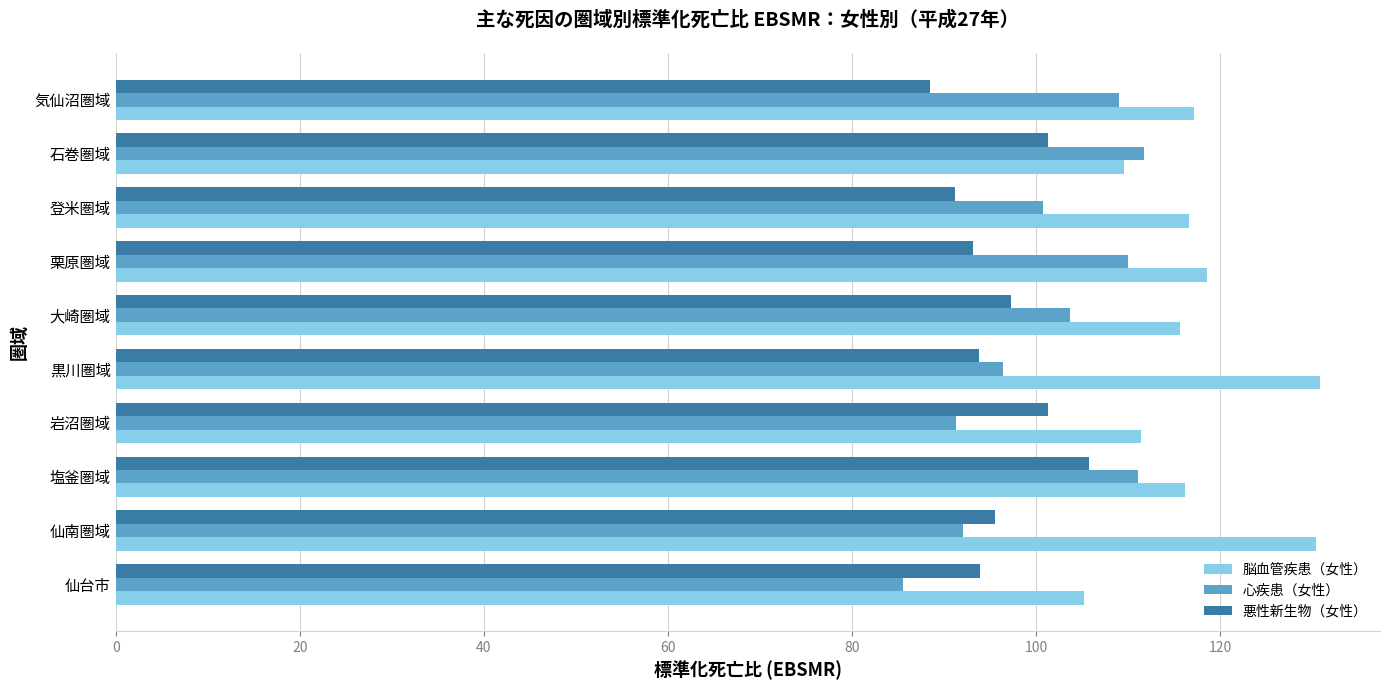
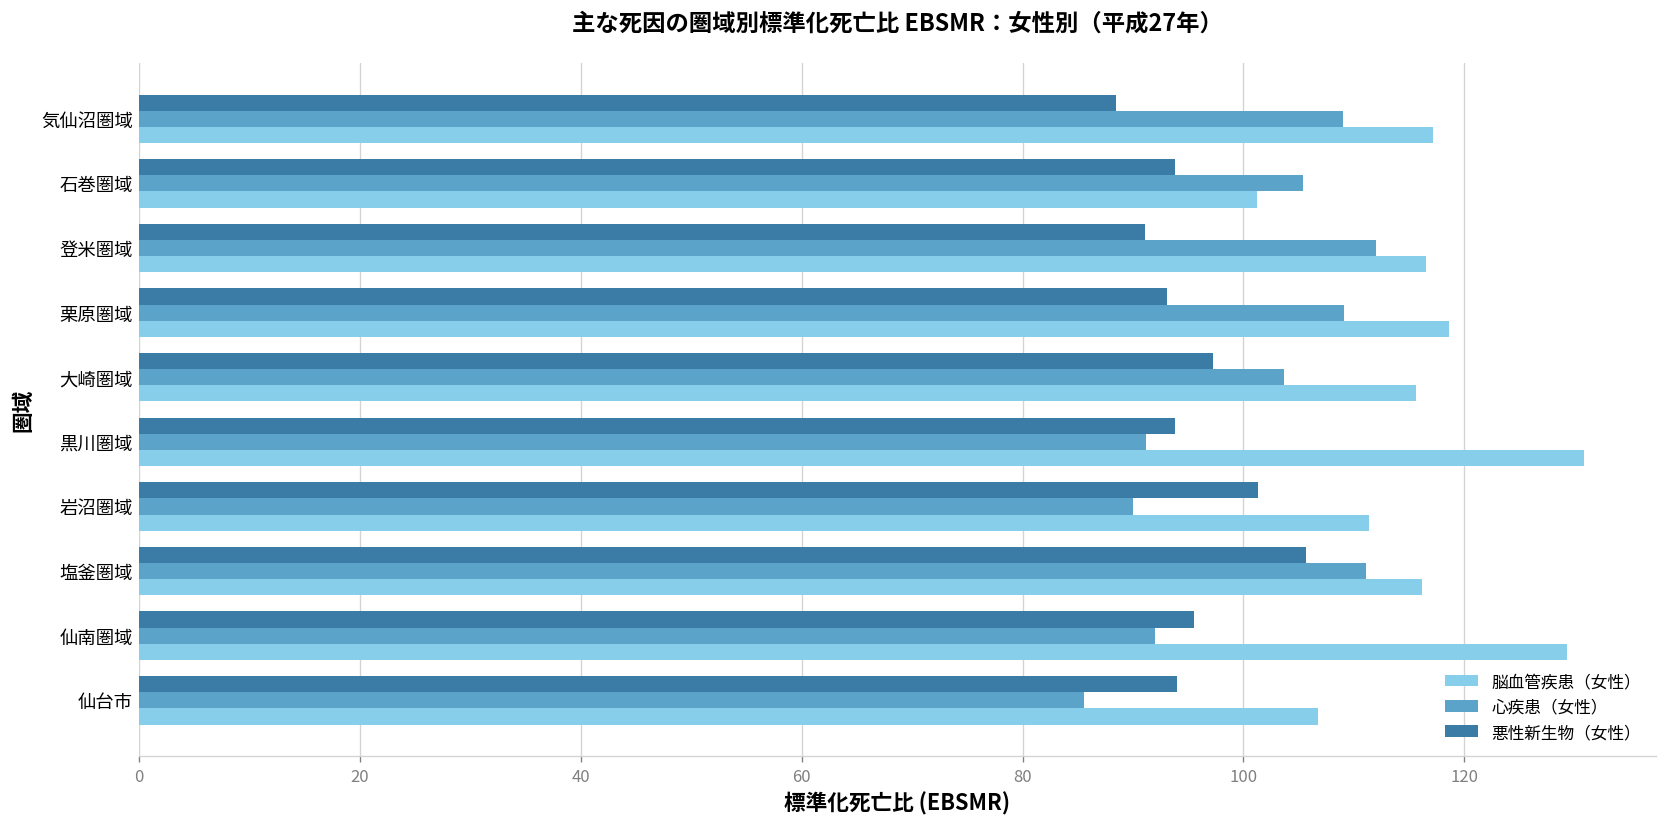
  {
    "脳血管疾患（女性）": {
      "気仙沼圏域": 117,
-     "石巻圏域": 109,
+     "石巻圏域": 101,
      "登米圏域": 117,
      "栗原圏域": 119,
      "大崎圏域": 116,
      "黒川圏域": 131,
      "岩沼圏域": 111,
      "塩釜圏域": 116,
-     "仙南圏域": 130,
-     "仙台市": 105
+     "仙南圏域": 129,
+     "仙台市": 107
    },
    "心疾患（女性）": {
      "気仙沼圏域": 109,
-     "石巻圏域": 112,
-     "登米圏域": 101,
-     "栗原圏域": 110,
+     "石巻圏域": 105,
+     "登米圏域": 112,
+     "栗原圏域": 109,
      "大崎圏域": 104,
-     "黒川圏域": 96,
-     "岩沼圏域": 91,
+     "黒川圏域": 91,
+     "岩沼圏域": 90,
      "塩釜圏域": 111,
      "仙南圏域": 92,
      "仙台市": 86
    },
    "悪性新生物（女性）": {
      "気仙沼圏域": 88,
-     "石巻圏域": 101,
+     "石巻圏域": 94,
      "登米圏域": 91,
      "栗原圏域": 93,
      "大崎圏域": 97,
      "黒川圏域": 94,
      "岩沼圏域": 101,
      "塩釜圏域": 106,
      "仙南圏域": 96,
      "仙台市": 94
    }
  }
